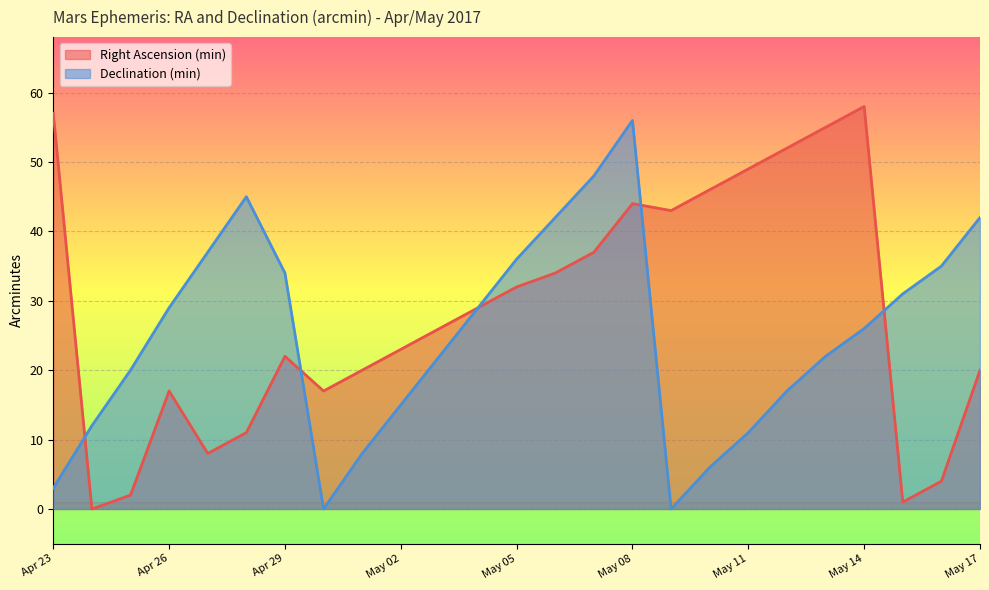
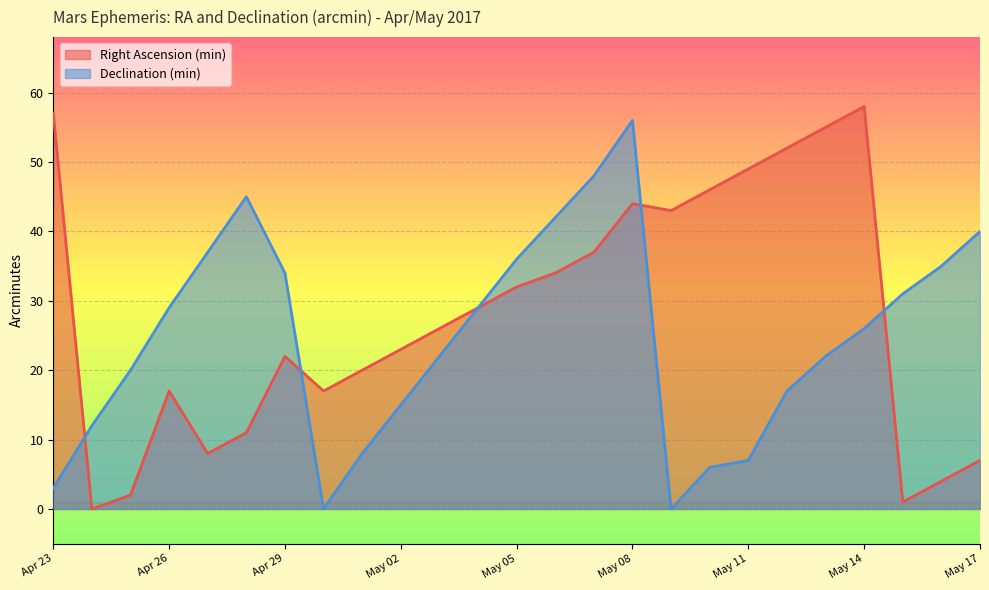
  {
    "Right Ascension (min)": {
      "Apr 23": 57,
      "Apr 26": 17,
      "Apr 29": 22,
      "May 02": 23,
      "May 05": 32,
      "May 08": 44,
      "May 11": 49,
      "May 14": 58,
-     "May 17": 20
+     "May 17": 7
    },
    "Declination (min)": {
      "Apr 23": 3,
      "Apr 26": 29,
      "Apr 29": 34,
      "May 02": 15,
      "May 05": 36,
      "May 08": 56,
-     "May 11": 11,
+     "May 11": 7,
      "May 14": 26,
-     "May 17": 42
+     "May 17": 40
    }
  }
